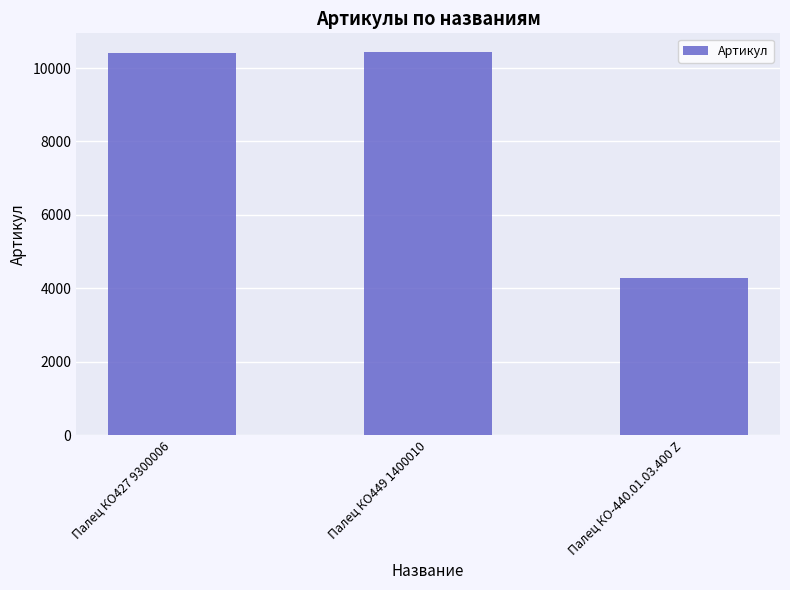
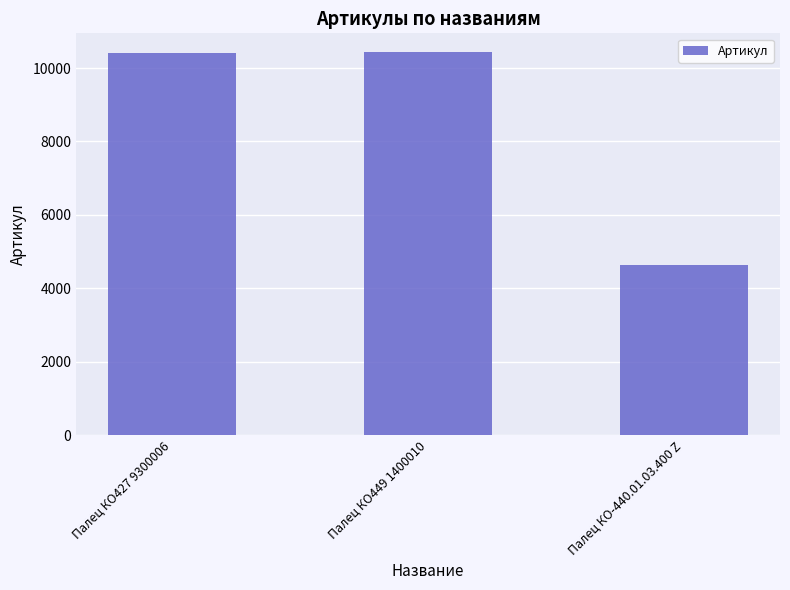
  {
    "Палец КО427 9300006": 10400,
    "Палец КО449 1400010": 10400,
-   "Палец КО-440.01.03.400 Z": 4300
+   "Палец КО-440.01.03.400 Z": 4600
  }
